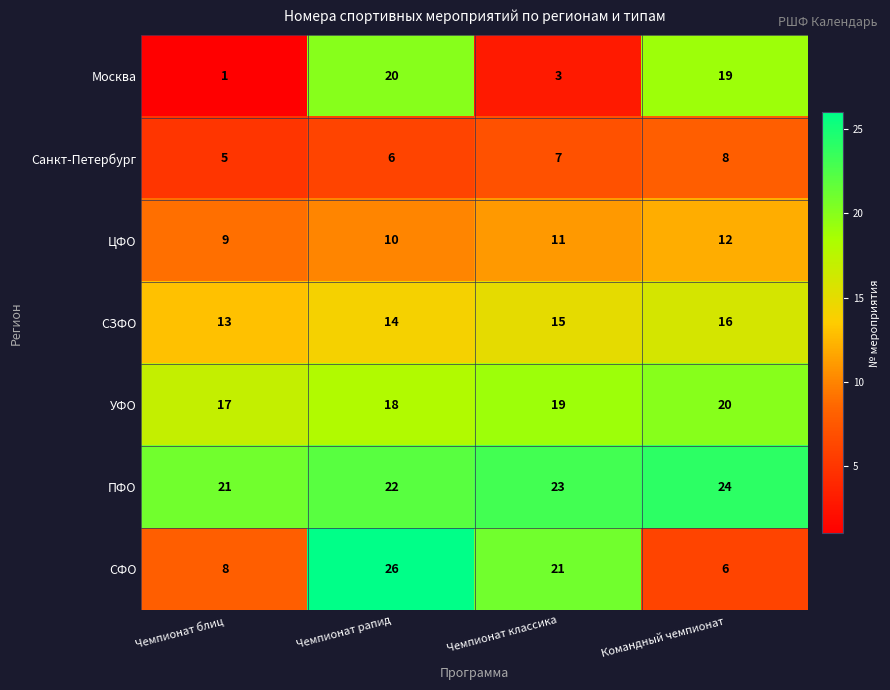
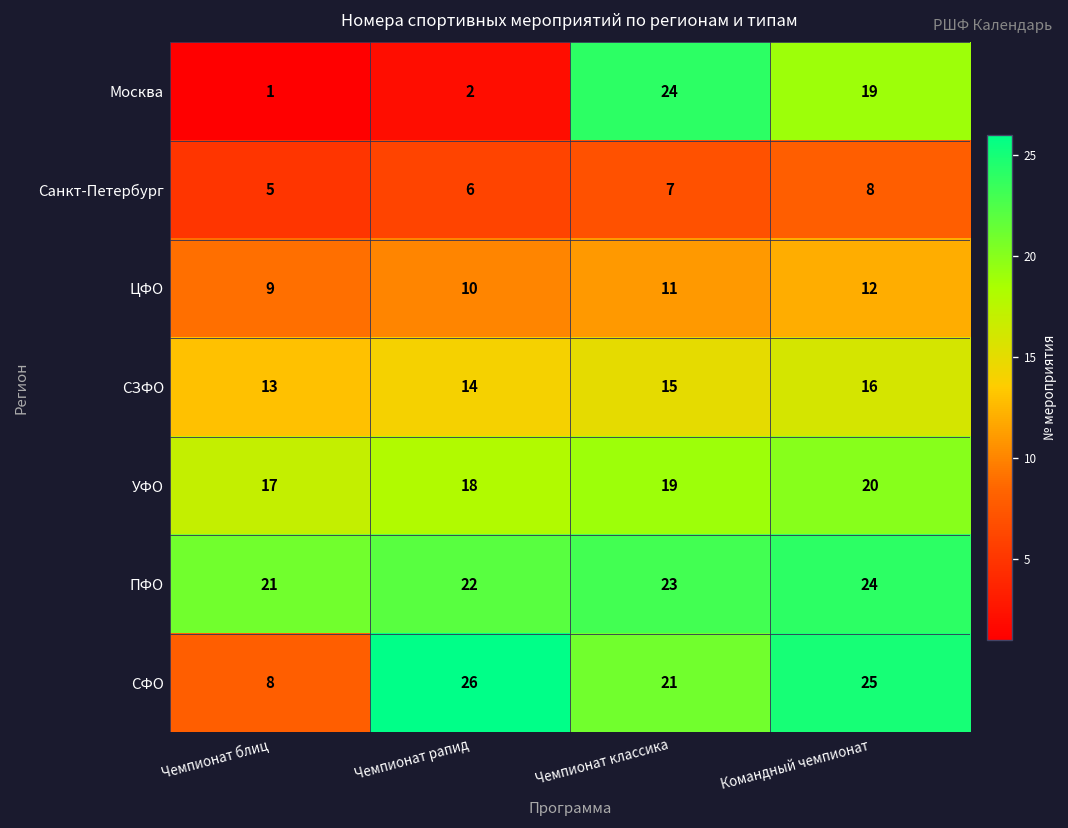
  {
    "Москва": {
      "Чемпионат блиц": 1,
-     "Чемпионат рапид": 20,
-     "Чемпионат классика": 3,
+     "Чемпионат рапид": 2,
+     "Чемпионат классика": 24,
      "Командный чемпионат": 19
    },
    "Санкт-Петербург": {
      "Чемпионат блиц": 5,
      "Чемпионат рапид": 6,
      "Чемпионат классика": 7,
      "Командный чемпионат": 8
    },
    "ЦФО": {
      "Чемпионат блиц": 9,
      "Чемпионат рапид": 10,
      "Чемпионат классика": 11,
      "Командный чемпионат": 12
    },
    "СЗФО": {
      "Чемпионат блиц": 13,
      "Чемпионат рапид": 14,
      "Чемпионат классика": 15,
      "Командный чемпионат": 16
    },
    "УФО": {
      "Чемпионат блиц": 17,
      "Чемпионат рапид": 18,
      "Чемпионат классика": 19,
      "Командный чемпионат": 20
    },
    "ПФО": {
      "Чемпионат блиц": 21,
      "Чемпионат рапид": 22,
      "Чемпионат классика": 23,
      "Командный чемпионат": 24
    },
    "СФО": {
      "Чемпионат блиц": 8,
      "Чемпионат рапид": 26,
      "Чемпионат классика": 21,
-     "Командный чемпионат": 6
+     "Командный чемпионат": 25
    }
  }
